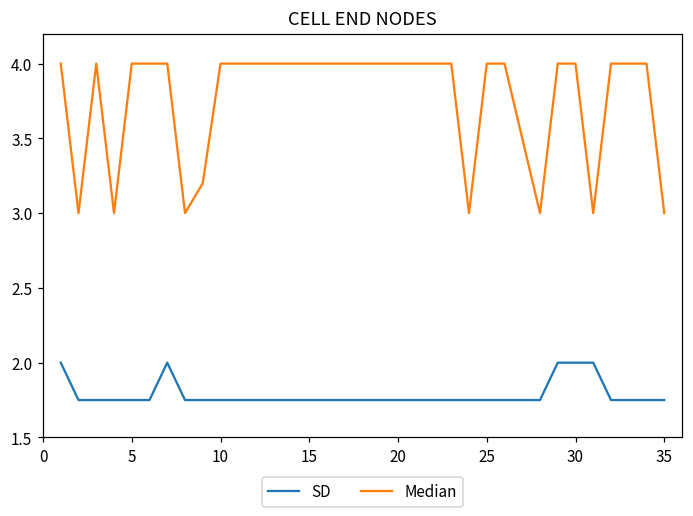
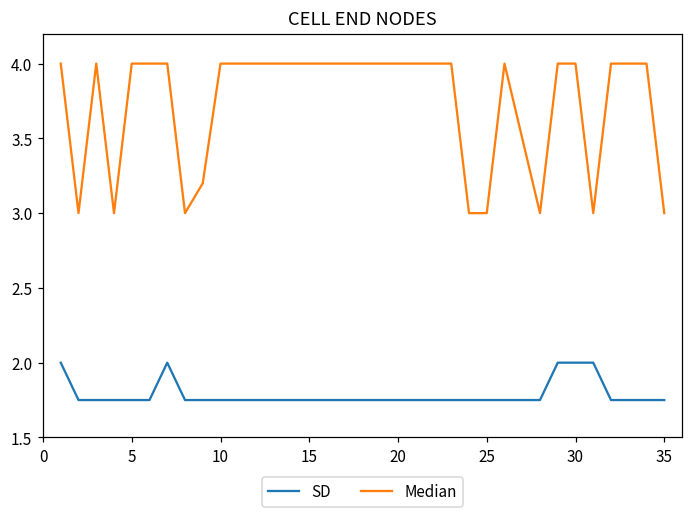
  {
    "SD": {
      "5": 1.75,
      "10": 1.75,
      "15": 1.75,
      "20": 1.75,
      "25": 1.75,
      "30": 2,
      "35": 1.75
    },
    "Median": {
      "5": 4,
      "10": 4,
      "15": 4,
      "20": 4,
-     "25": 4,
+     "25": 3,
      "30": 4,
      "35": 3
    }
  }
